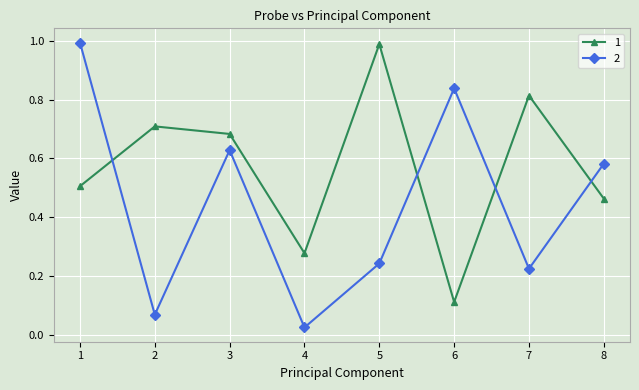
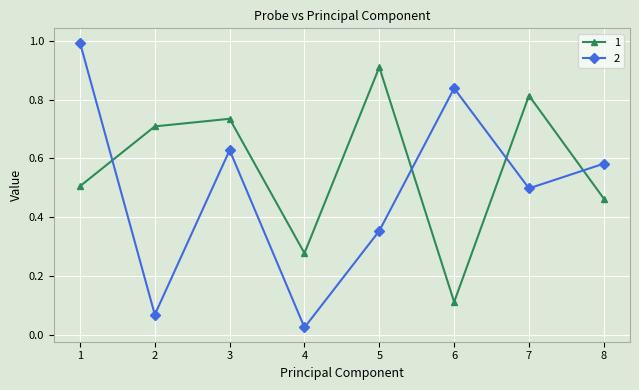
  {
    "1": {
      "1": 0.51,
      "2": 0.71,
-     "3": 0.68,
+     "3": 0.74,
      "4": 0.28,
-     "5": 0.99,
+     "5": 0.91,
      "6": 0.11,
      "7": 0.81,
      "8": 0.46
    },
    "2": {
      "1": 0.99,
      "2": 0.07,
      "3": 0.63,
      "4": 0.02,
-     "5": 0.24,
+     "5": 0.35,
      "6": 0.84,
-     "7": 0.22,
+     "7": 0.50,
      "8": 0.58
    }
  }
